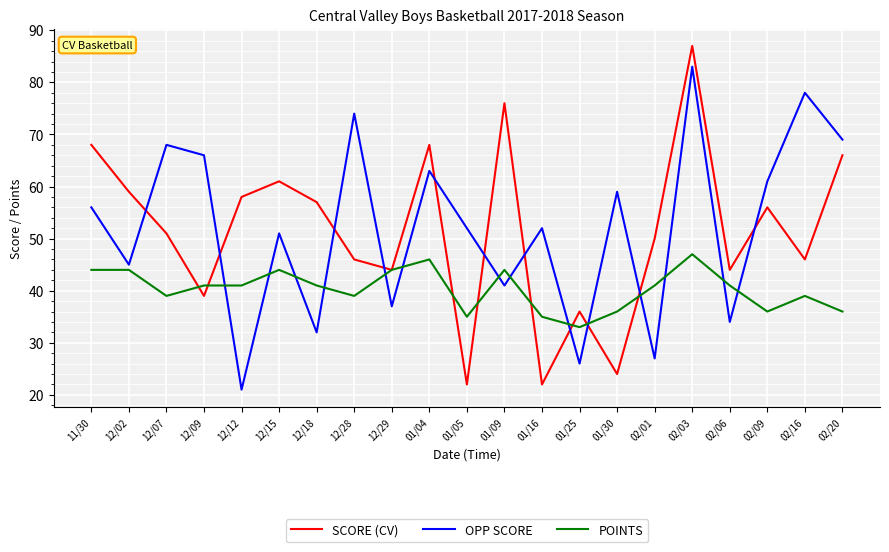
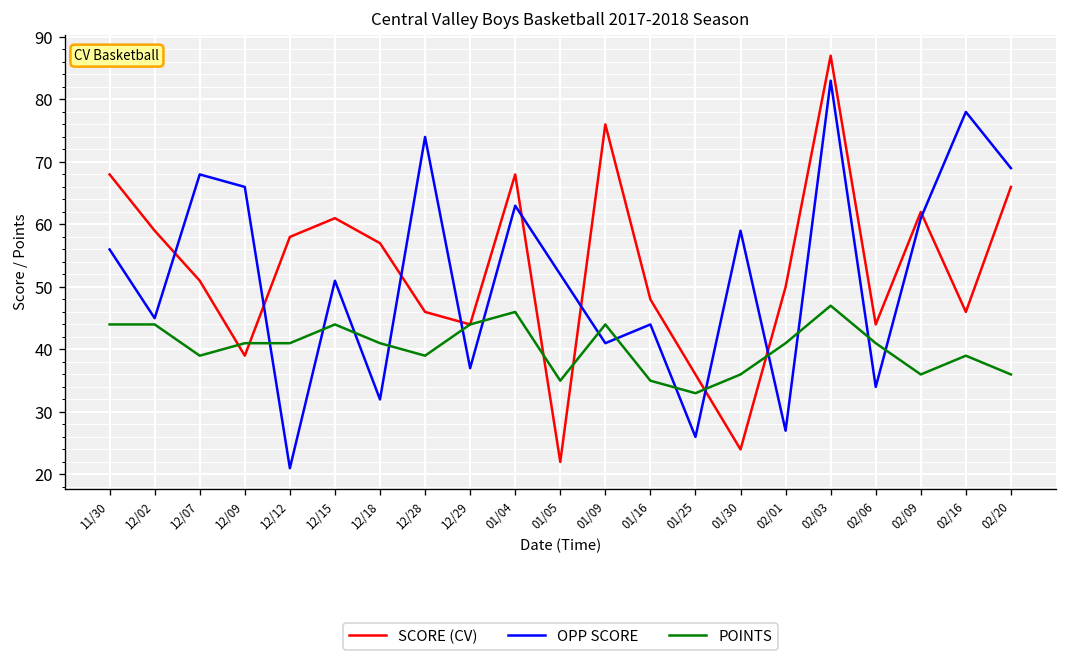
  {
    "SCORE (CV)": {
      "11/30": 68,
      "12/02": 59,
      "12/07": 51,
      "12/09": 39,
      "12/12": 58,
      "12/15": 61,
      "12/18": 57,
      "12/28": 46,
      "01/04": 68,
      "01/05": 22,
      "01/09": 76,
-     "01/16": 22,
+     "01/16": 48,
      "01/25": 36,
      "01/30": 24,
      "02/01": 50,
      "02/03": 87,
      "02/06": 44,
-     "02/09": 56,
+     "02/09": 62,
      "02/16": 46,
      "02/20": 66
    },
    "OPP SCORE": {
      "11/30": 56,
      "12/02": 45,
      "12/07": 68,
      "12/09": 66,
      "12/12": 21,
      "12/15": 51,
      "12/18": 32,
      "12/28": 74,
      "12/29": 37,
      "01/04": 63,
      "01/05": 52,
      "01/09": 41,
-     "01/16": 52,
+     "01/16": 44,
      "01/25": 26,
      "01/30": 59,
      "02/01": 27,
      "02/03": 83,
      "02/06": 34,
      "02/09": 61,
      "02/16": 78,
      "02/20": 69
    },
    "POINTS": {
      "11/30": 44,
      "12/02": 44,
      "12/07": 39,
      "12/09": 41,
      "12/12": 41,
      "12/15": 44,
      "12/18": 41,
      "12/28": 39,
      "01/04": 46,
      "01/05": 35,
      "01/09": 44,
      "01/16": 35,
      "01/25": 33,
      "01/30": 36,
      "02/01": 41,
      "02/03": 47,
      "02/06": 41,
      "02/09": 36,
      "02/16": 39,
      "02/20": 36
    }
  }
